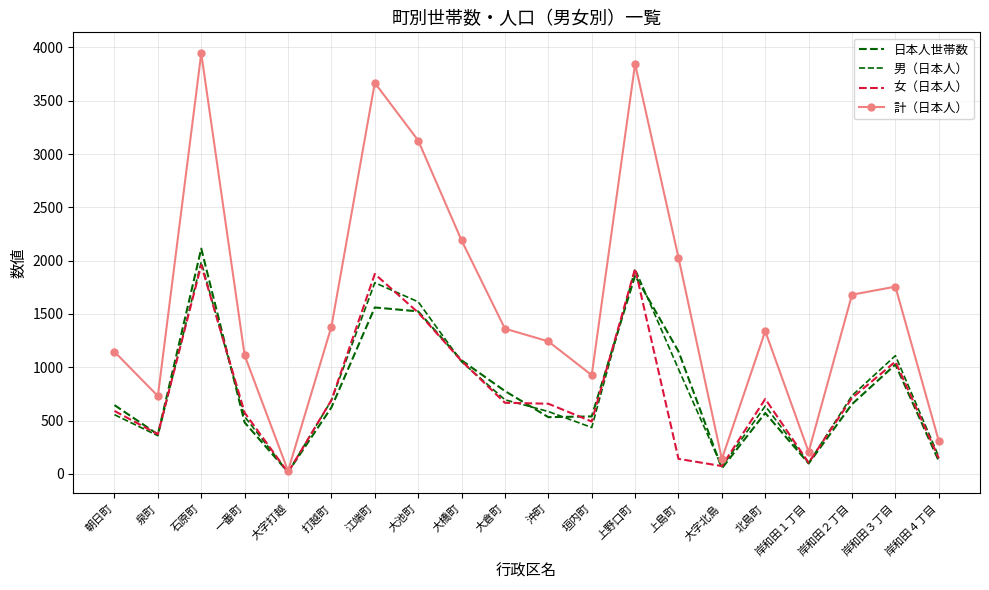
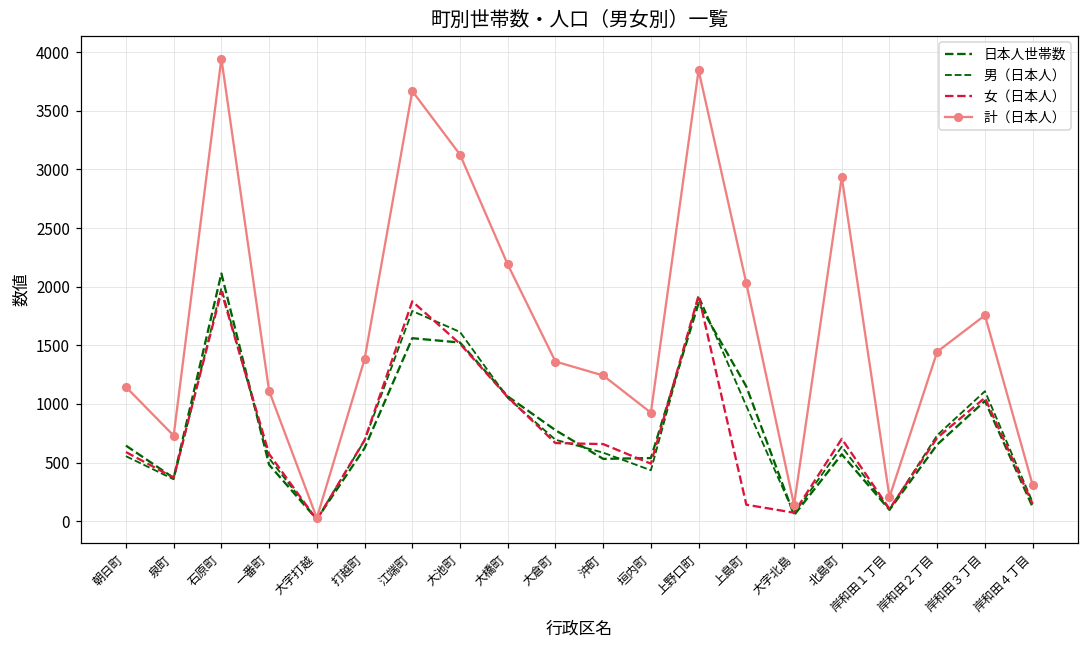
  {
    "女（日本人）": {
      "朝日町": 590,
      "石原町": 1960,
      "一番町": 570,
      "江端町": 1880,
      "大倉町": 670,
      "沖町": 660,
      "垣内町": 490,
      "上島町": 140,
      "北島町": 700,
      "岸和田３丁目": 1050
    },
    "計（日本人）": {
      "朝日町": 1150,
      "泉町": 730,
      "石原町": 3950,
      "一番町": 1110,
      "打越町": 1380,
      "江端町": 3670,
      "大池町": 3130,
      "大橋町": 2190,
      "大倉町": 1360,
      "沖町": 1240,
      "垣内町": 930,
      "上野口町": 3850,
      "上島町": 2030,
      "大字北島": 140,
-     "北島町": 1340,
+     "北島町": 2930,
      "岸和田１丁目": 210,
-     "岸和田２丁目": 1680,
+     "岸和田２丁目": 1450,
      "岸和田３丁目": 1760,
      "岸和田４丁目": 310
    }
  }
